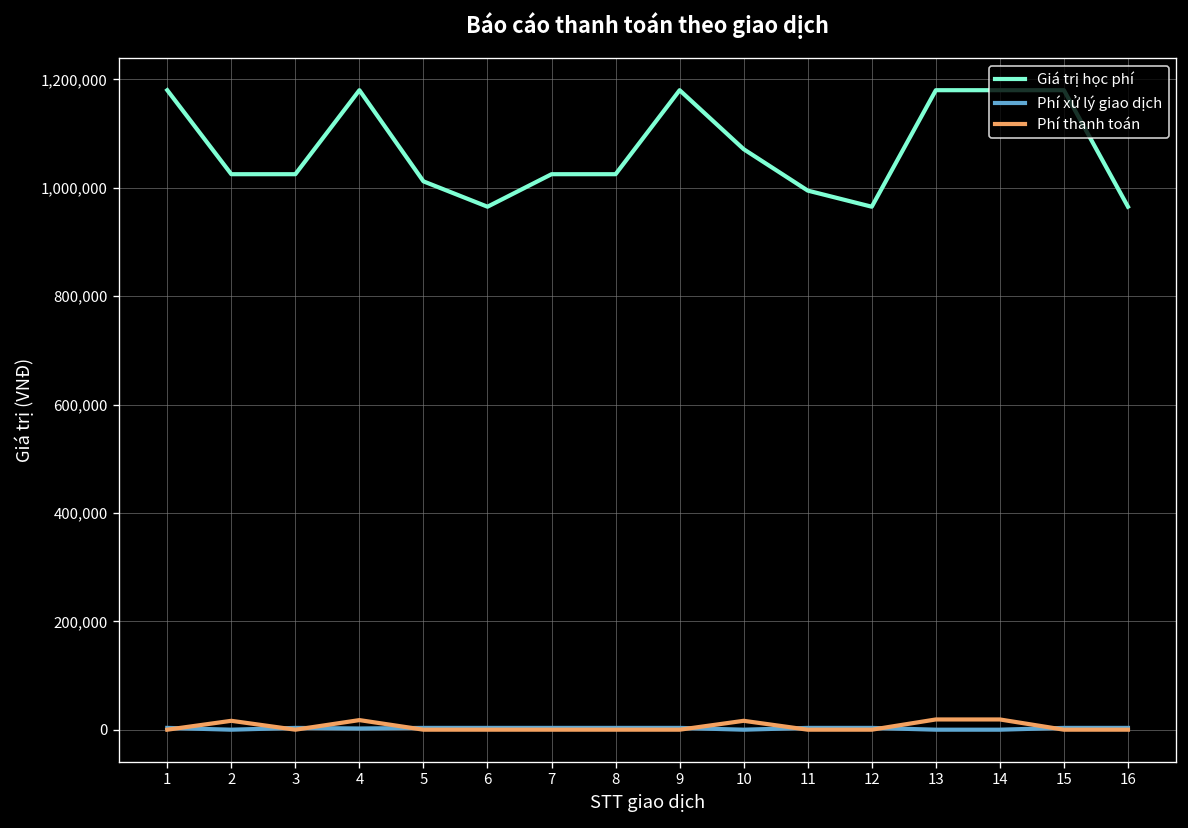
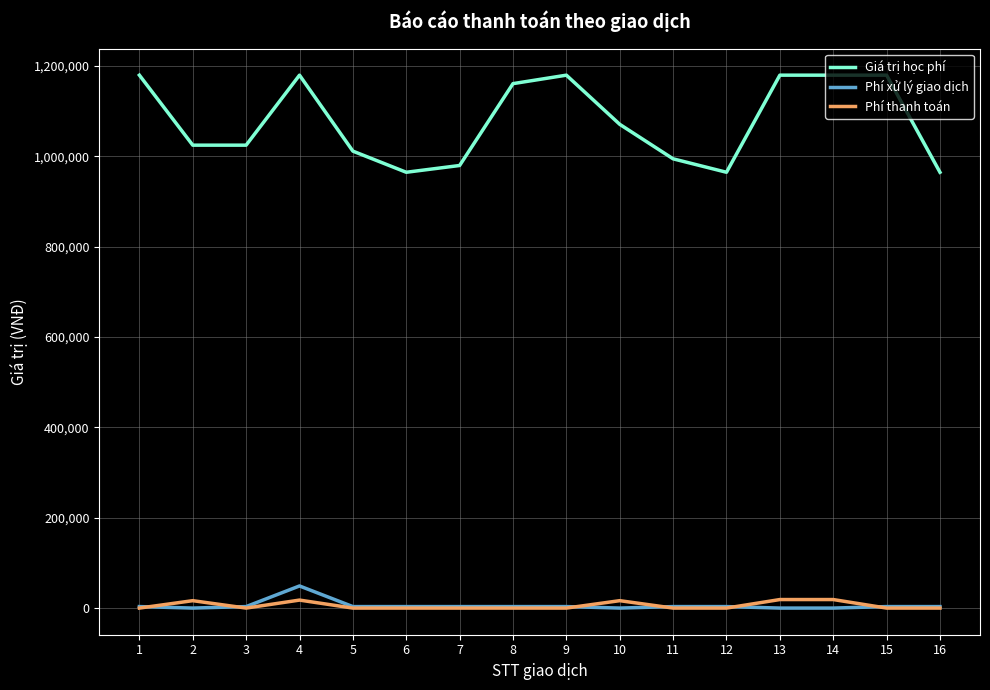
  {
    "Giá trị học phí": {
      "1": "1,180,000",
      "2": "1,030,000",
      "3": "1,030,000",
      "4": "1,180,000",
      "5": "1,010,000",
      "6": "970,000",
-     "7": "1,030,000",
-     "8": "1,030,000",
+     "7": "980,000",
+     "8": "1,160,000",
      "9": "1,180,000",
      "10": "1,070,000",
      "11": "990,000",
      "12": "970,000",
      "13": "1,180,000",
      "16": "970,000"
    },
    "Phí xử lý giao dịch": {
      "2": "0",
-     "4": "0",
+     "4": "50,000",
      "10": "0",
      "13": "0",
      "14": "0"
    },
    "Phí thanh toán": {
      "2": "20,000",
      "4": "20,000",
      "10": "20,000",
      "13": "20,000",
      "14": "20,000"
    }
  }
